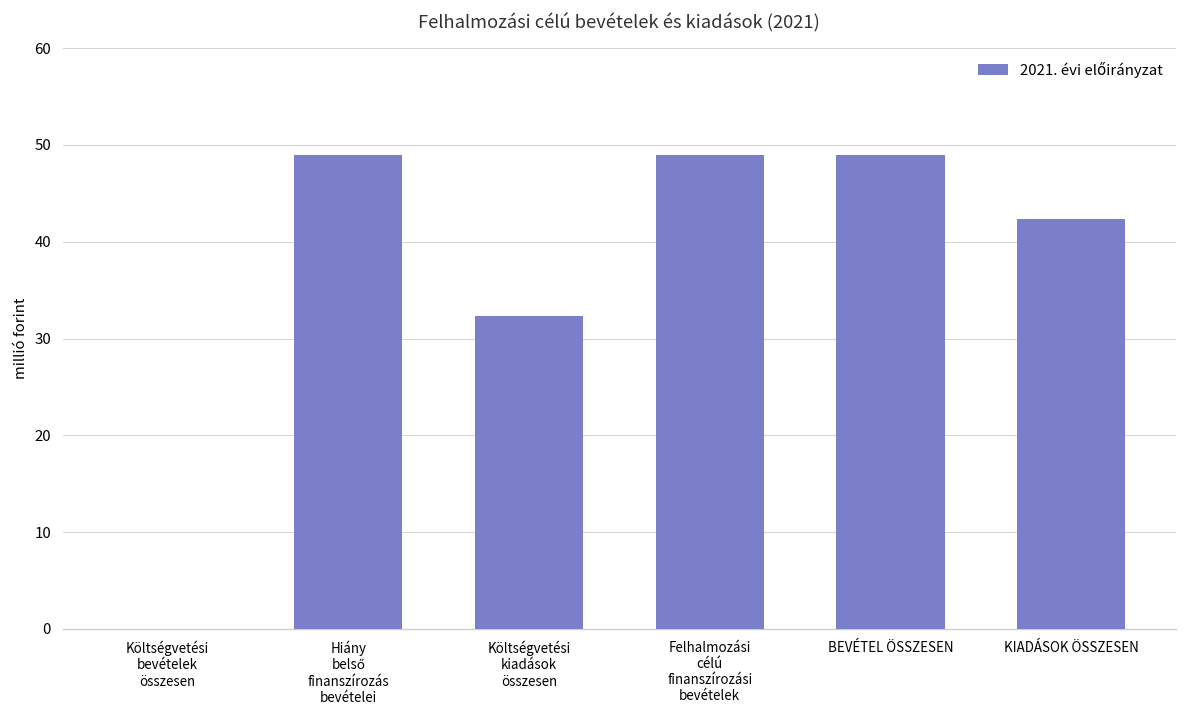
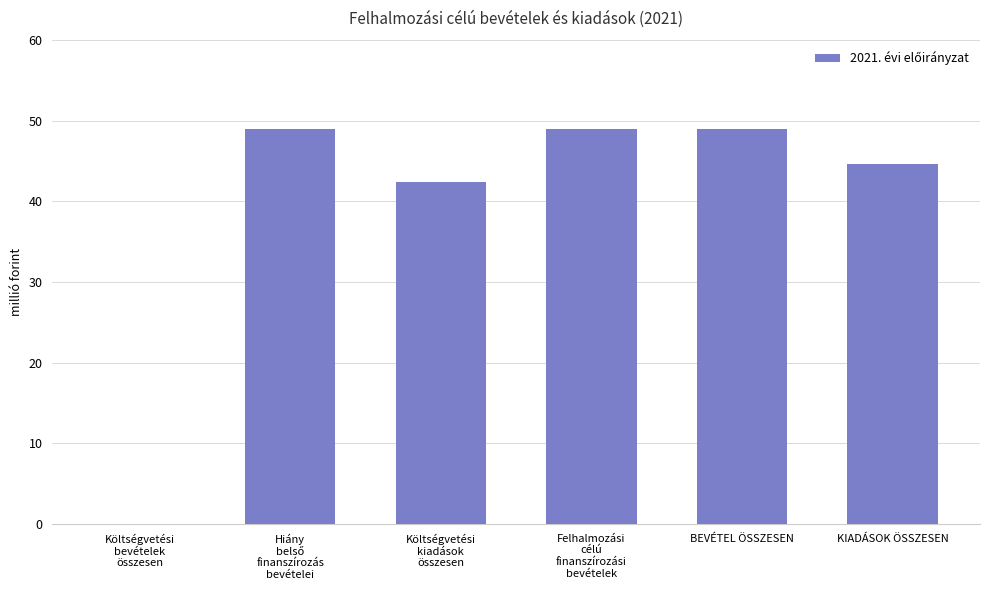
  {
    "Költségvetési bevételek összesen": 0,
    "Hiány belső finanszírozás bevételei": 49,
-   "Költségvetési kiadások összesen": 32,
+   "Költségvetési kiadások összesen": 42,
    "Felhalmozási célú finanszírozási bevételek": 49,
    "BEVÉTEL ÖSSZESEN": 49,
-   "KIADÁSOK ÖSSZESEN": 42
+   "KIADÁSOK ÖSSZESEN": 45
  }
